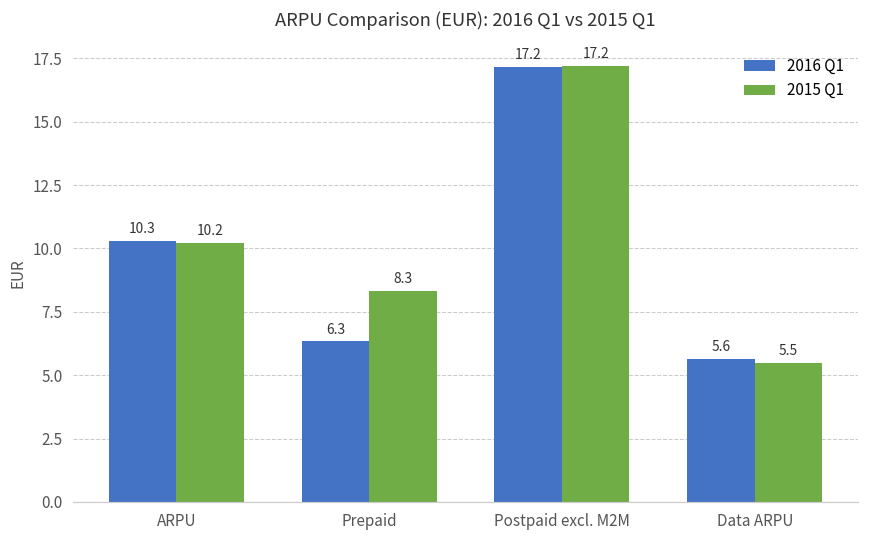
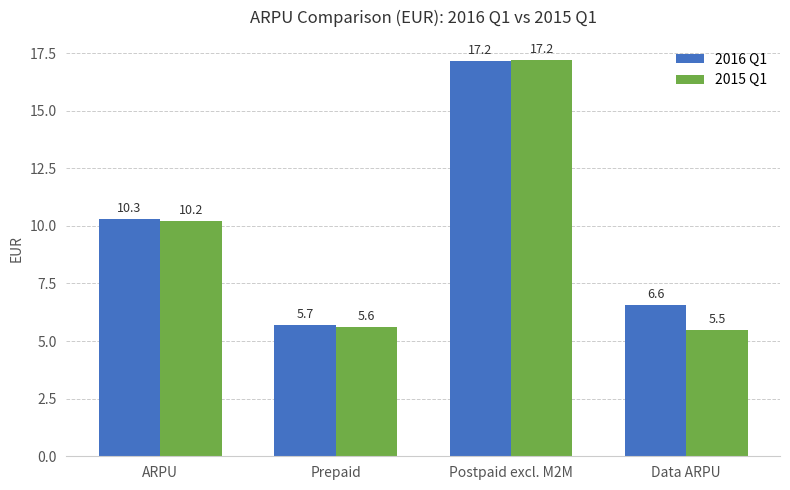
  {
    "2016 Q1": {
      "ARPU": 10.3,
-     "Prepaid": 6.3,
+     "Prepaid": 5.7,
      "Postpaid excl. M2M": 17.2,
-     "Data ARPU": 5.6
+     "Data ARPU": 6.6
    },
    "2015 Q1": {
      "ARPU": 10.2,
-     "Prepaid": 8.3,
+     "Prepaid": 5.6,
      "Postpaid excl. M2M": 17.2,
      "Data ARPU": 5.5
    }
  }
